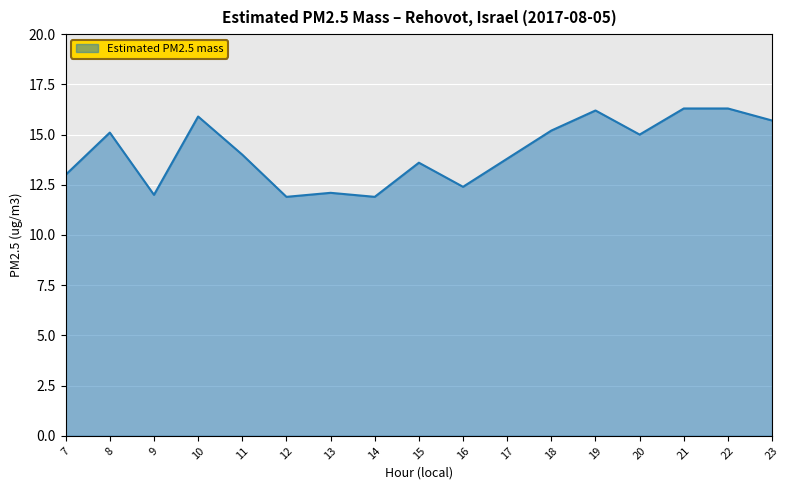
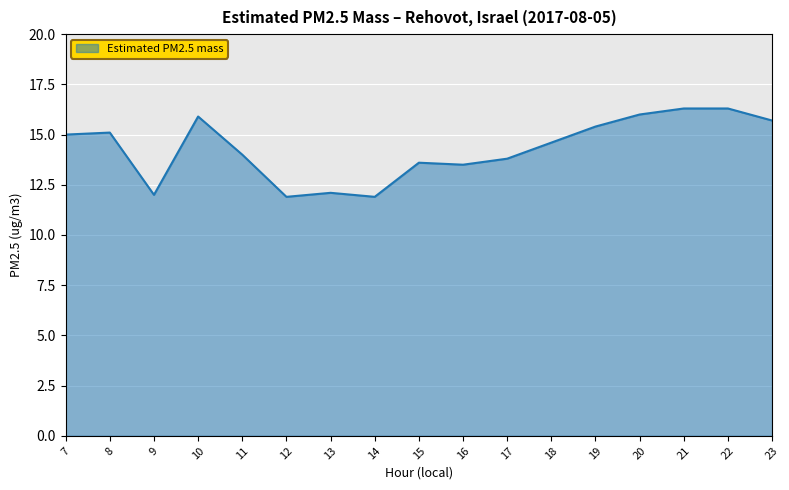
  {
-   "7": 13,
+   "7": 15,
    "8": 15.1,
    "9": 12.0,
    "10": 15.9,
    "11": 14.0,
    "12": 11.9,
    "13": 12.1,
    "14": 11.9,
    "15": 13.6,
-   "16": 12.4,
+   "16": 13.5,
    "17": 13.8,
-   "18": 15.2,
-   "19": 16.2,
-   "20": 15,
+   "18": 14.6,
+   "19": 15.4,
+   "20": 16,
    "21": 16.3,
    "22": 16.3,
    "23": 15.7
  }
